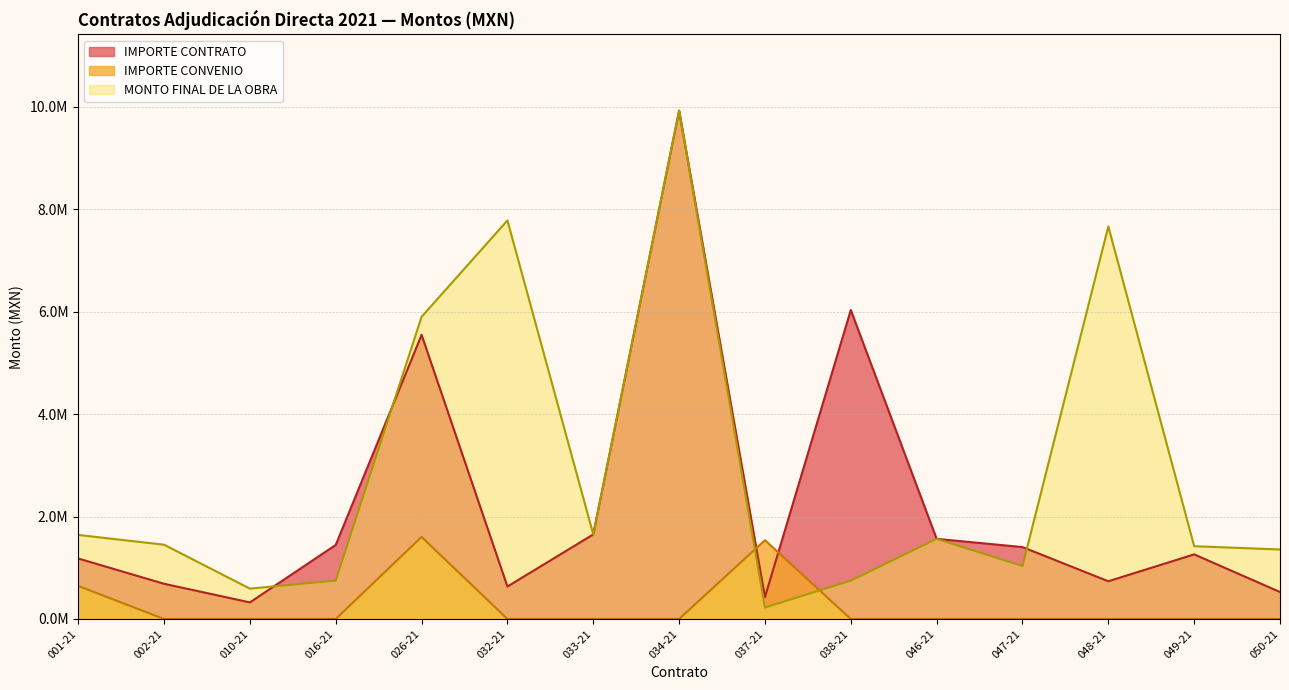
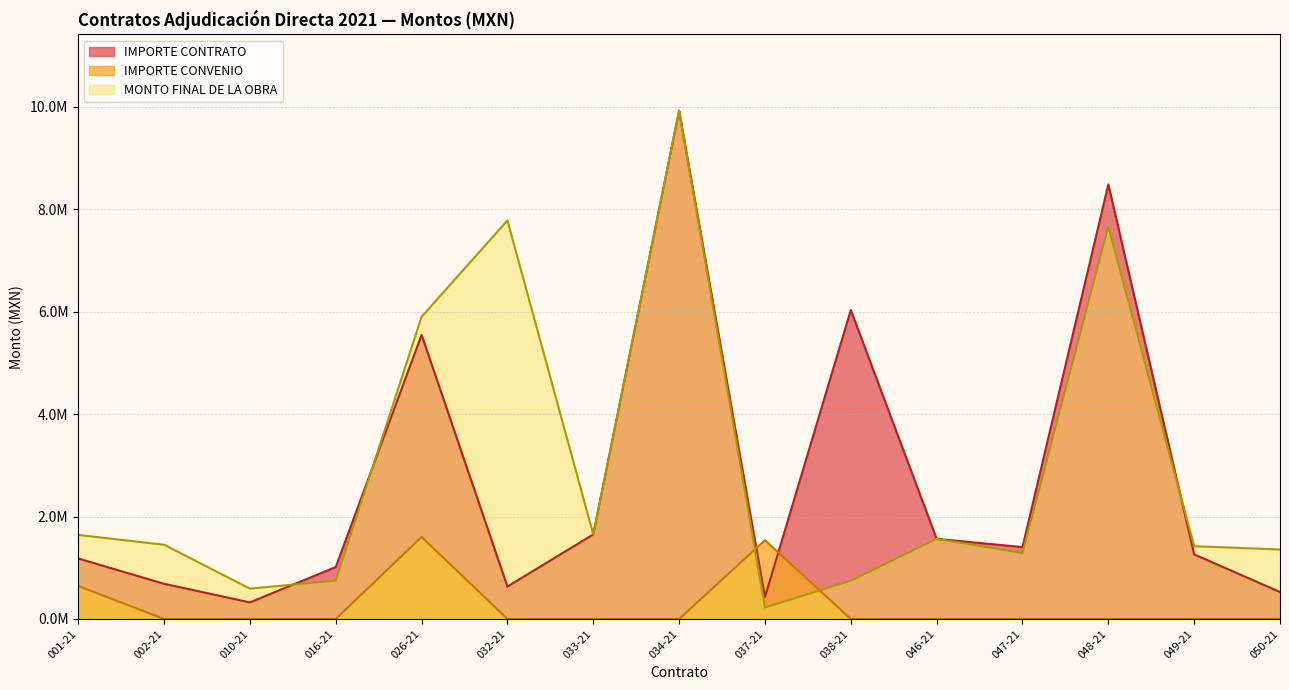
  {
    "IMPORTE CONTRATO": {
      "001-21": 1200000,
      "002-21": 700000,
      "010-21": 300000,
-     "016-21": 1400000,
+     "016-21": 1000000,
      "026-21": 5500000,
      "032-21": 600000,
      "037-21": 400000,
      "038-21": 6000000,
      "047-21": 1400000,
-     "048-21": 700000,
+     "048-21": 8500000,
      "049-21": 1300000,
      "050-21": 500000
    },
    "IMPORTE CONVENIO": {
      "001-21": 600000,
      "002-21": 0,
      "010-21": 0,
      "016-21": 0,
      "026-21": 1600000,
      "032-21": 0,
      "033-21": 0,
      "034-21": 0,
      "037-21": 1500000,
      "038-21": 0,
      "046-21": 0,
      "047-21": 0,
      "048-21": 0,
      "049-21": 0,
      "050-21": 0
    },
    "MONTO FINAL DE LA OBRA": {
      "001-21": 1600000,
      "002-21": 1400000,
      "010-21": 600000,
      "016-21": 700000,
      "026-21": 5900000,
      "032-21": 7800000,
      "037-21": 200000,
      "038-21": 700000,
-     "047-21": 1000000,
+     "047-21": 1300000,
      "048-21": 7700000,
      "049-21": 1400000,
      "050-21": 1400000
    }
  }
